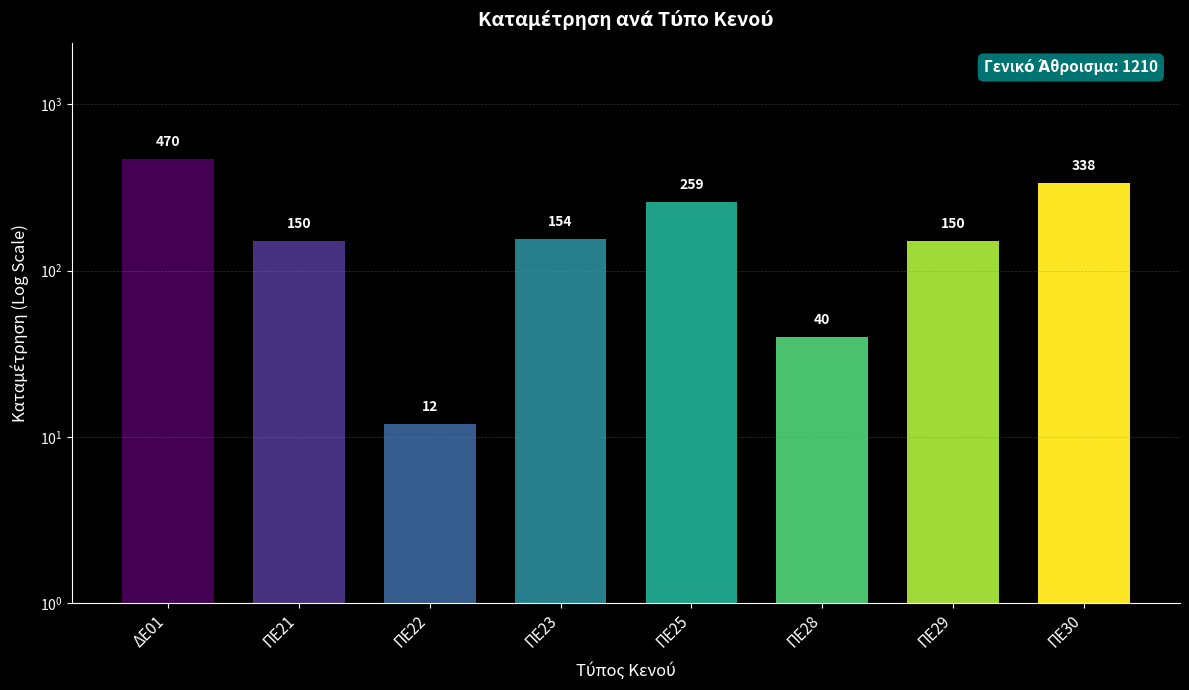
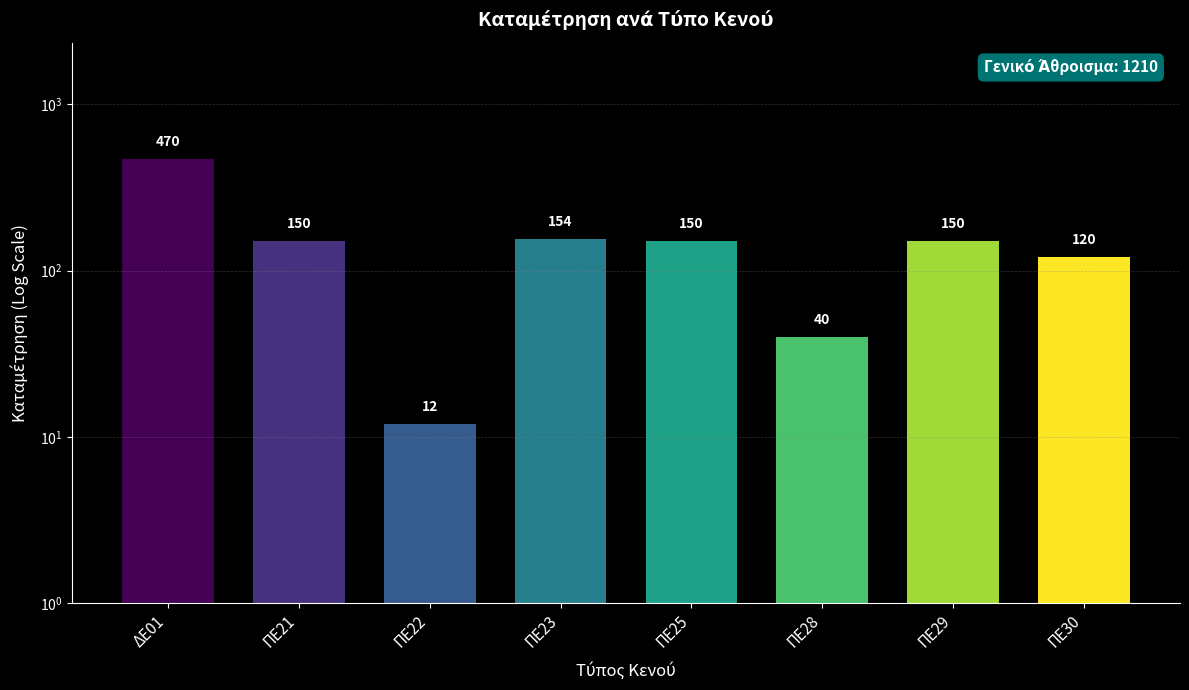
  {
    "ΔΕ01": 470,
    "ΠΕ21": 150,
    "ΠΕ22": 12,
    "ΠΕ23": 154,
-   "ΠΕ25": 259,
+   "ΠΕ25": 150,
    "ΠΕ28": 40,
    "ΠΕ29": 150,
-   "ΠΕ30": 338
+   "ΠΕ30": 120
  }
